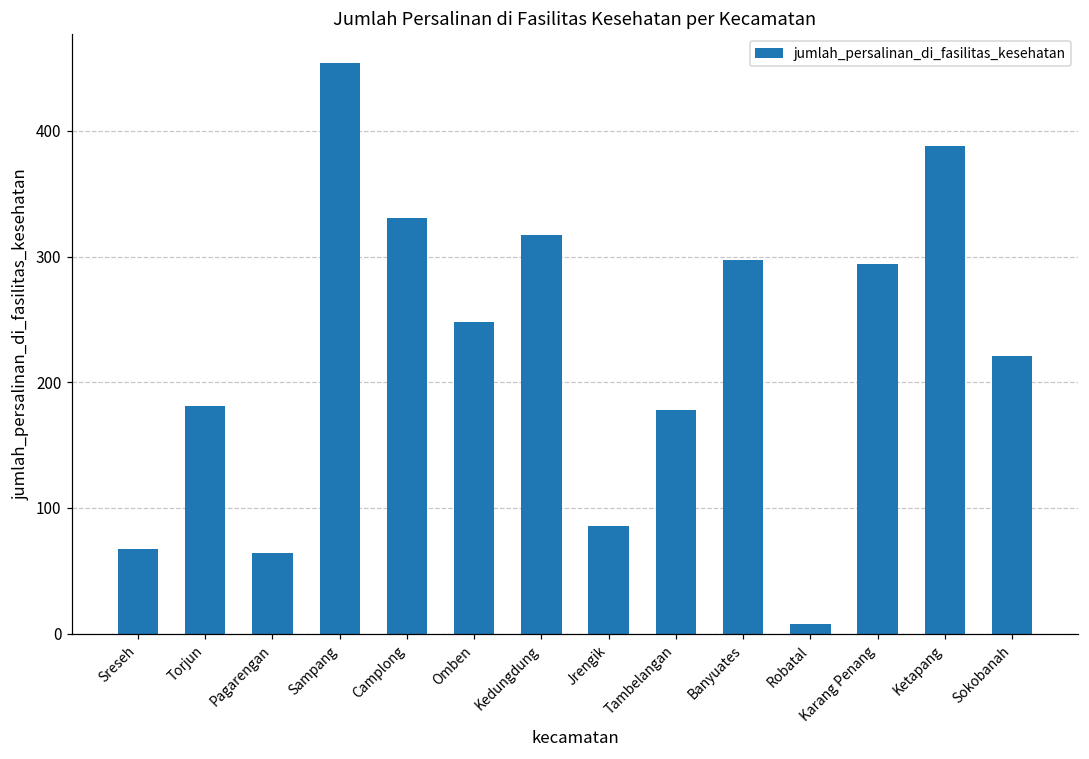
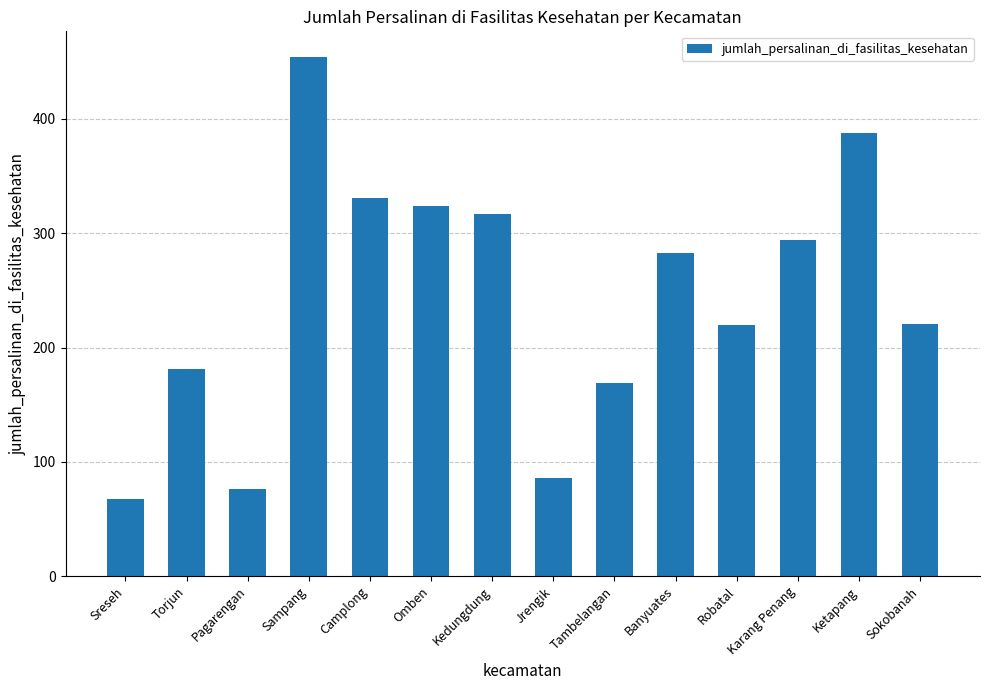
  {
    "Sreseh": 67,
    "Torjun": 181,
-   "Pagarengan": 64,
+   "Pagarengan": 76,
    "Sampang": 454,
    "Camplong": 331,
-   "Omben": 248,
+   "Omben": 324,
    "Kedungdung": 317,
    "Jrengik": 86,
-   "Tambelangan": 178,
-   "Banyuates": 297,
-   "Robatal": 8,
+   "Tambelangan": 169,
+   "Banyuates": 283,
+   "Robatal": 220,
    "Karang Penang": 294,
    "Ketapang": 388,
    "Sokobanah": 221
  }
